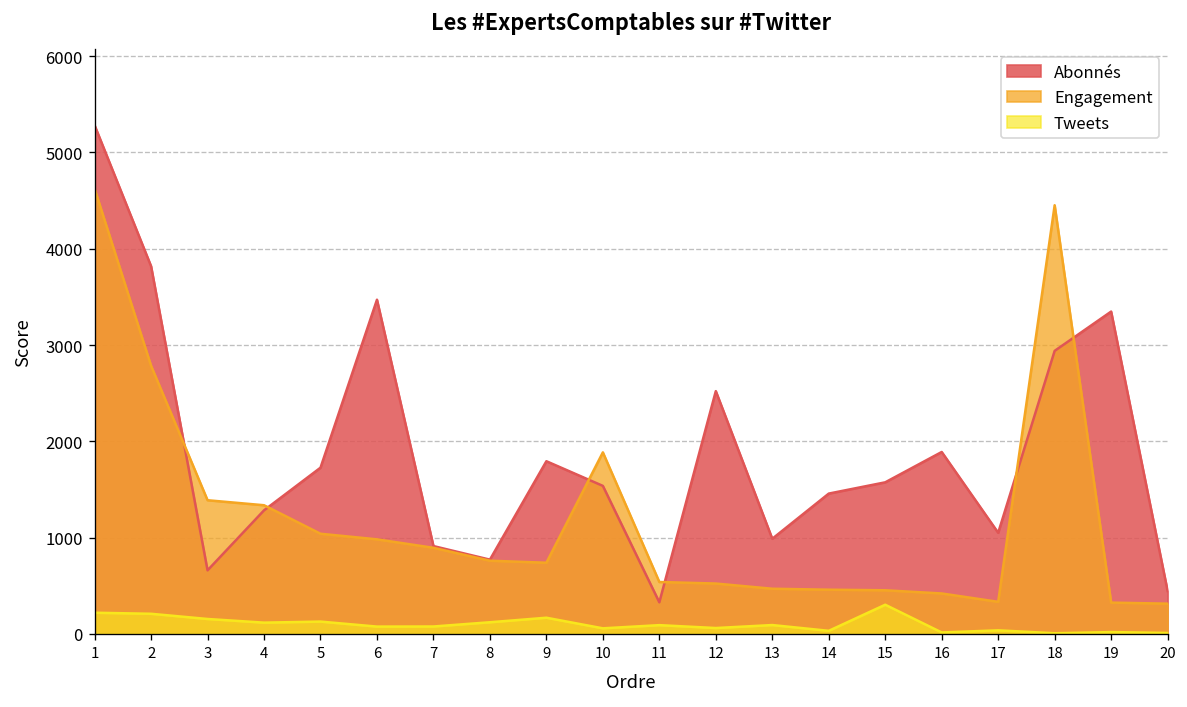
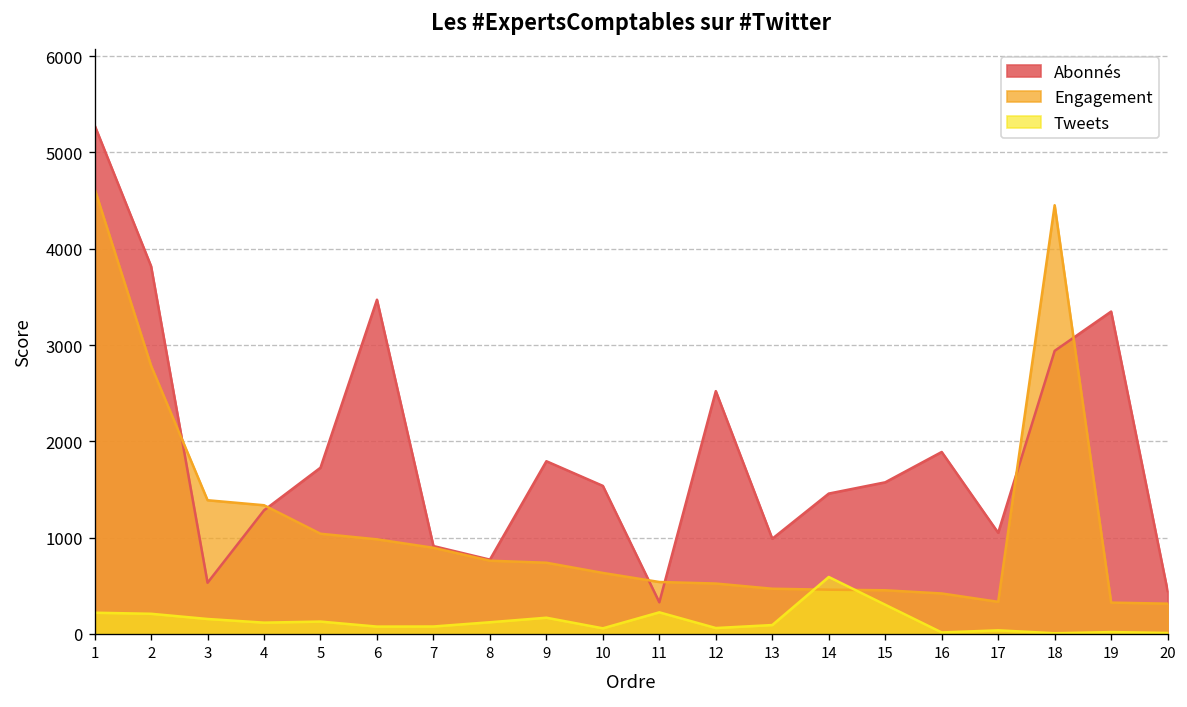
  {
    "Abonnés": {
      "1": 5300,
      "2": 3800,
-     "3": 700,
+     "3": 500,
      "4": 1300,
      "5": 1700,
      "6": 3500,
      "9": 1800,
      "10": 1500,
      "11": 300,
      "12": 2500,
      "13": 1000,
      "14": 1500,
      "15": 1600,
      "16": 1900,
      "17": 1100,
      "18": 2900,
      "19": 3300,
      "20": 400
    },
    "Engagement": {
      "1": 4600,
      "2": 2800,
      "3": 1400,
      "4": 1300,
      "5": 1000,
      "6": 1000,
      "9": 700,
-     "10": 1900,
+     "10": 600,
      "11": 500,
      "12": 500,
      "13": 500,
      "14": 500,
      "15": 500,
      "16": 400,
      "17": 300,
      "18": 4500,
      "19": 300,
      "20": 300
    },
    "Tweets": {
      "1": 200,
      "2": 200,
      "3": 200,
      "4": 100,
      "5": 100,
      "6": 100,
      "7": 100,
      "8": 100,
      "9": 200,
      "10": 100,
-     "11": 100,
+     "11": 200,
      "12": 100,
      "13": 100,
-     "14": 0,
+     "14": 600,
      "15": 300,
      "16": 0,
      "17": 0,
      "18": 0,
      "19": 0,
      "20": 0
    }
  }
